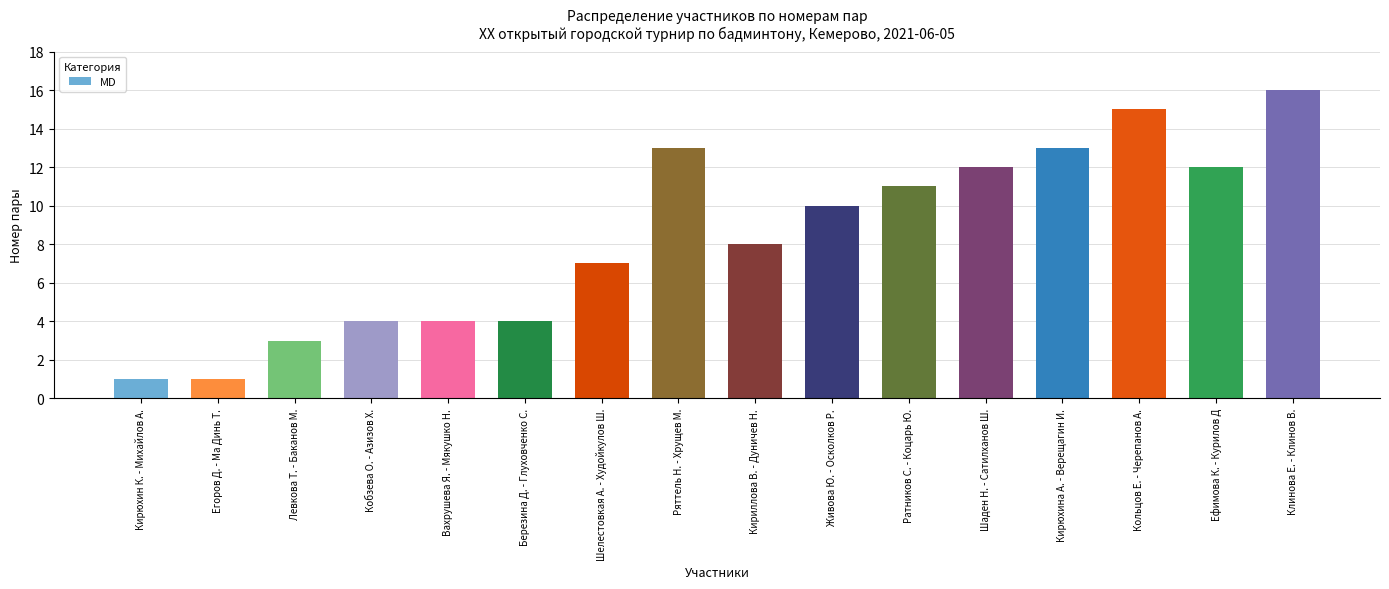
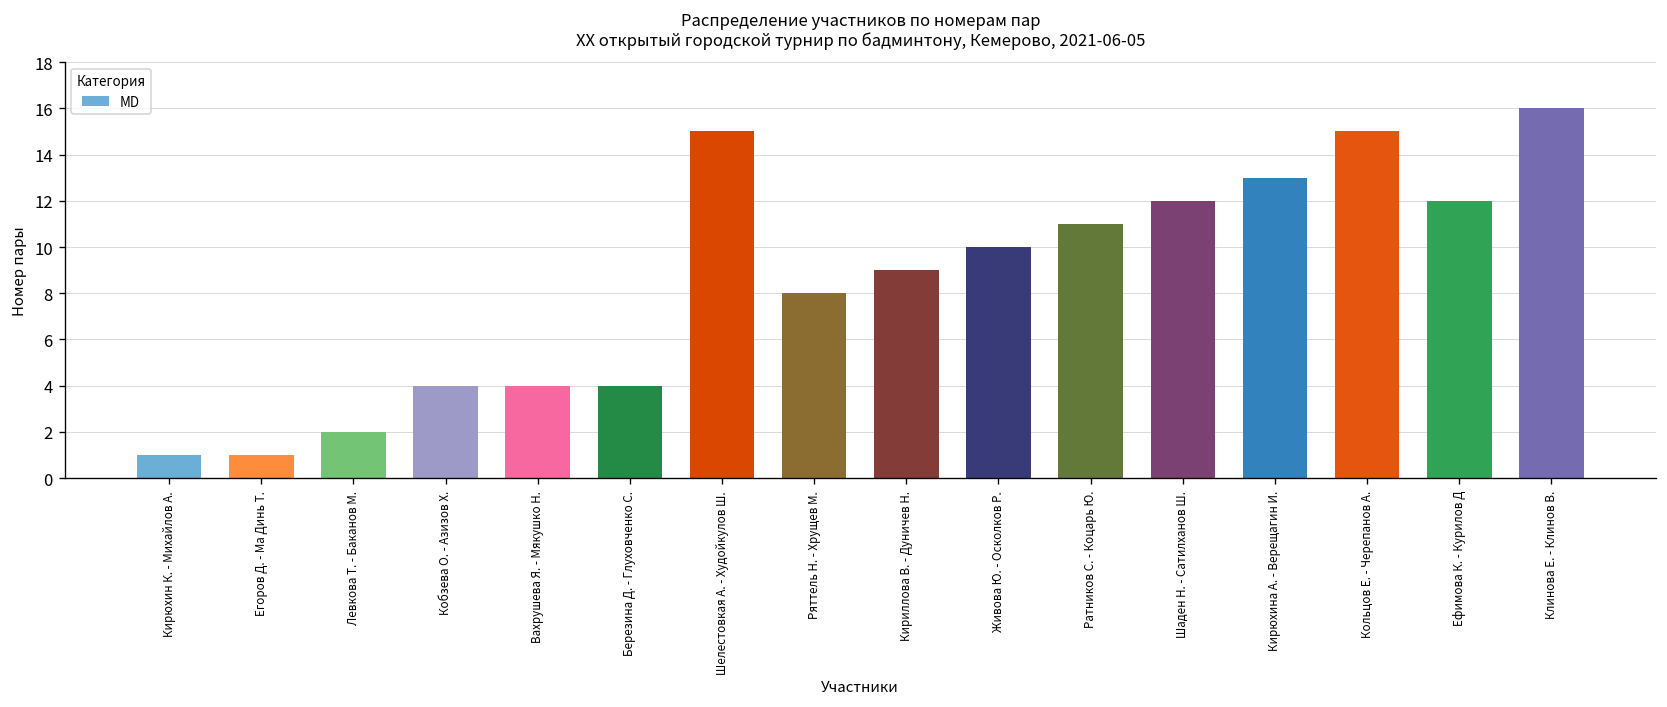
  {
    "Кирюхин К. - Михайлов А.": 1,
    "Егоров Д. - Ма Динь Т.": 1,
-   "Левкова Т. - Баканов М.": 3,
+   "Левкова Т. - Баканов М.": 2,
    "Кобзева О. - Азизов Х.": 4,
    "Вахрушева Я. - Мякушко Н.": 4,
    "Березина Д. - Глуховченко С.": 4,
-   "Шелестовкая А. - Худойкулов Ш.": 7,
-   "Ряттель Н. - Хрущев М.": 13,
-   "Кириллова В. - Дуничев Н.": 8,
+   "Шелестовкая А. - Худойкулов Ш.": 15,
+   "Ряттель Н. - Хрущев М.": 8,
+   "Кириллова В. - Дуничев Н.": 9,
    "Живова Ю. - Осколков Р.": 10,
    "Ратников С. - Коцарь Ю.": 11,
    "Шаден Н. - Сатилханов Ш.": 12,
    "Кирюхина А. - Верещагин И.": 13,
    "Кольцов Е. - Черепанов А.": 15,
    "Ефимова К. - Курилов Д": 12,
    "Клинова Е. - Клинов В.": 16
  }
